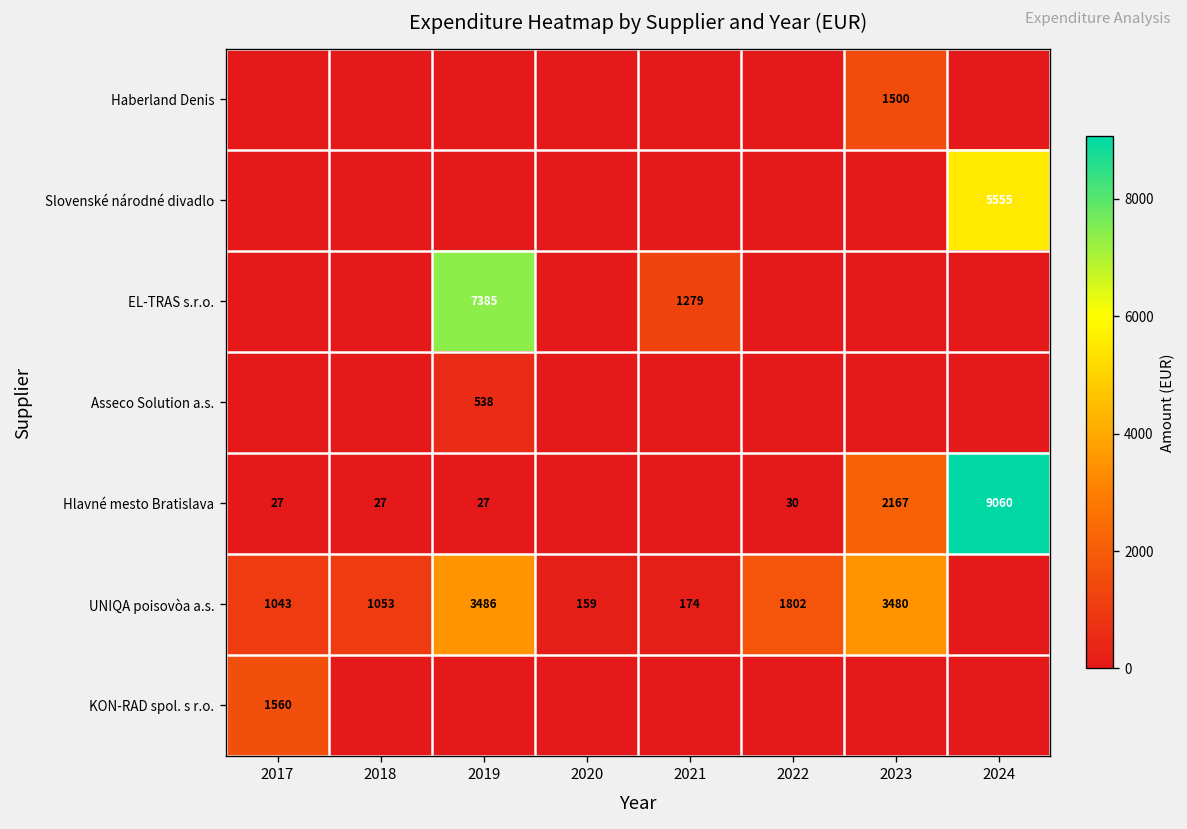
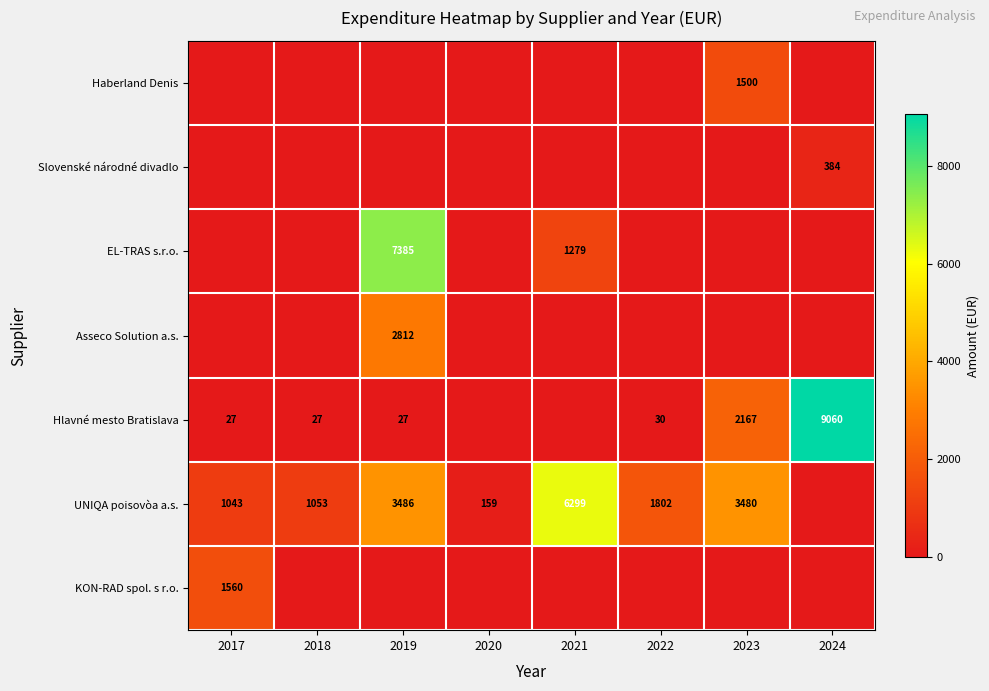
  {
    "Haberland Denis": {
      "2023": 1500
    },
    "Slovenské národné divadlo": {
-     "2024": 5555
+     "2024": 384
    },
    "EL-TRAS s.r.o.": {
      "2019": 7385,
      "2021": 1279
    },
    "Asseco Solution a.s.": {
-     "2019": 538
+     "2019": 2812
    },
    "Hlavné mesto Bratislava": {
      "2017": 27,
      "2018": 27,
      "2019": 27,
      "2022": 30,
      "2023": 2167,
      "2024": 9060
    },
    "UNIQA poisovòa a.s.": {
      "2017": 1043,
      "2018": 1053,
      "2019": 3486,
      "2020": 159,
-     "2021": 174,
+     "2021": 6299,
      "2022": 1802,
      "2023": 3480
    },
    "KON-RAD spol. s r.o.": {
      "2017": 1560
    }
  }
